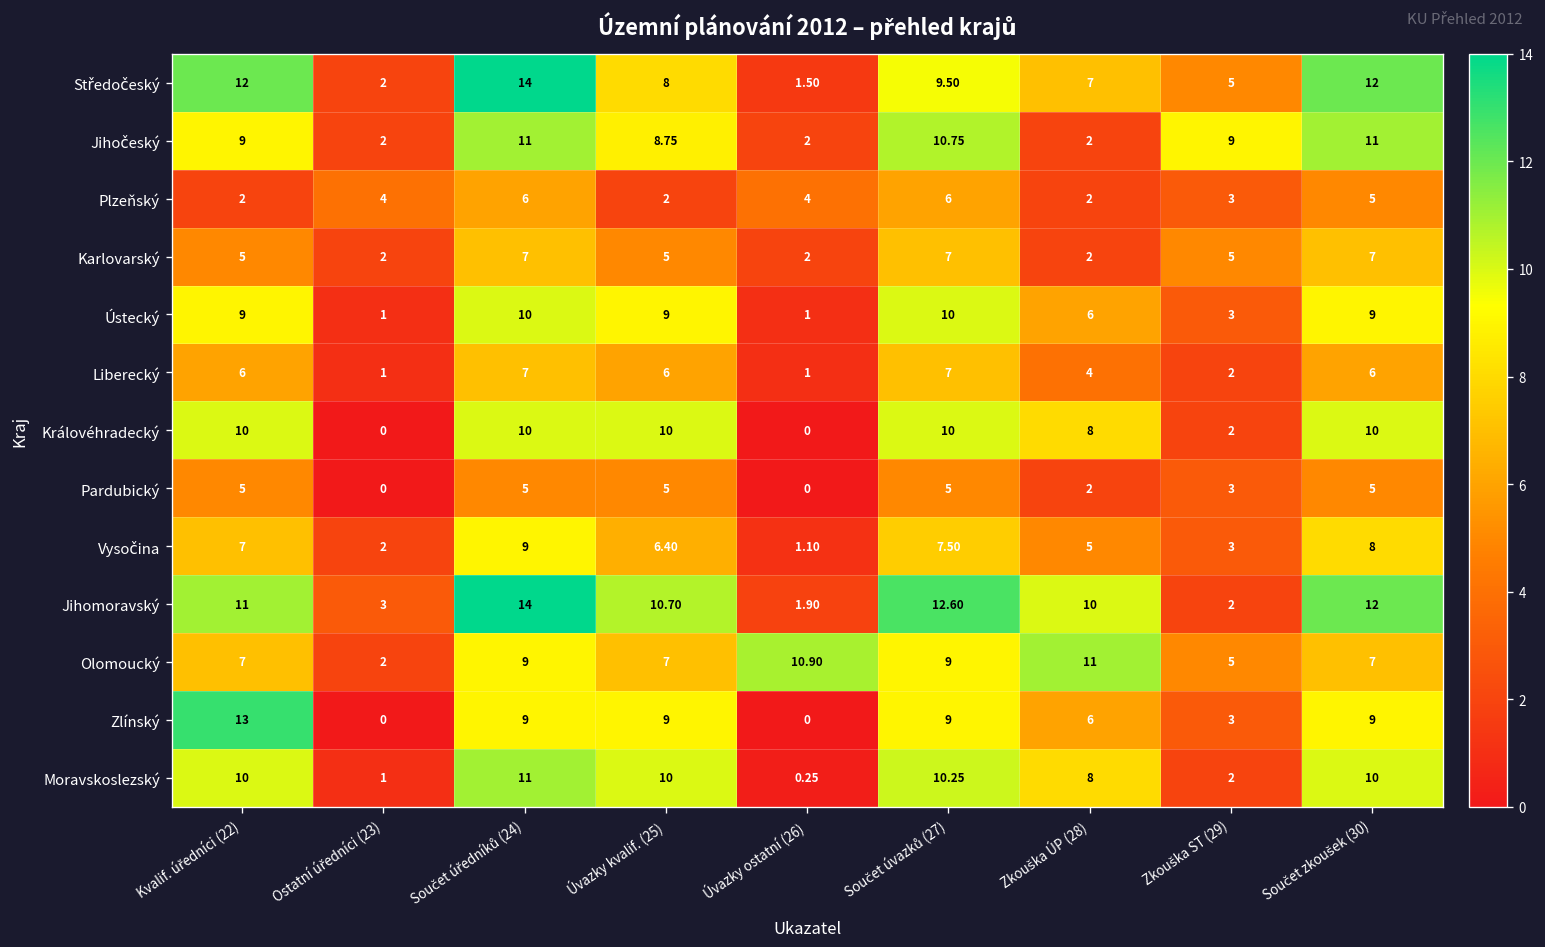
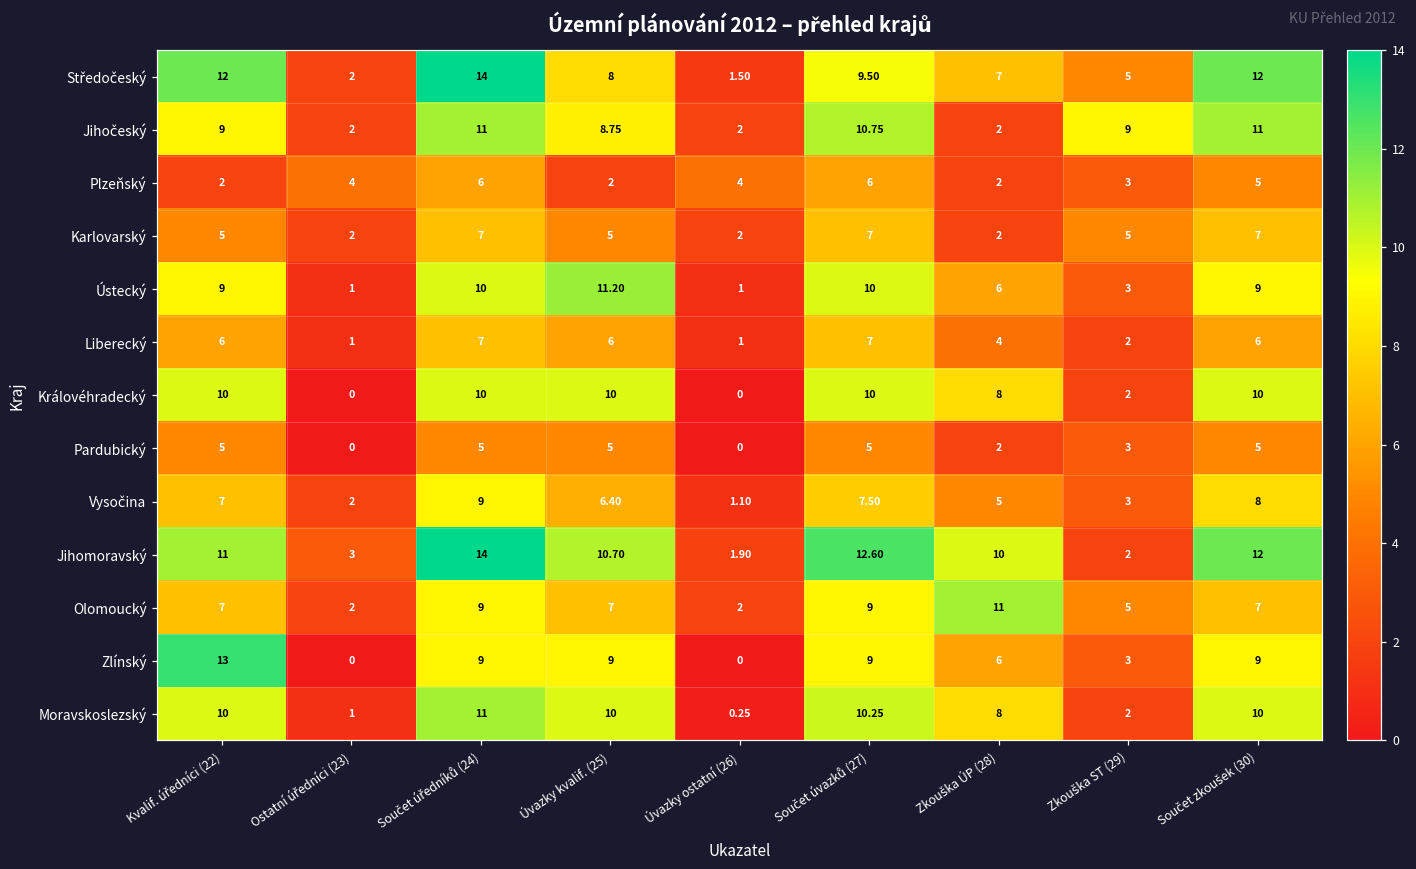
  {
    "Středočeský": {
      "Kvalif. úředníci (22)": 12,
      "Ostatní úředníci (23)": 2,
      "Součet úředníků (24)": 14,
      "Úvazky kvalif. (25)": 8,
      "Úvazky ostatní (26)": 1.50,
      "Součet úvazků (27)": 9.50,
      "Zkouška ÚP (28)": 7,
      "Zkouška ST (29)": 5,
      "Součet zkoušek (30)": 12
    },
    "Jihočeský": {
      "Kvalif. úředníci (22)": 9,
      "Ostatní úředníci (23)": 2,
      "Součet úředníků (24)": 11,
      "Úvazky kvalif. (25)": 8.75,
      "Úvazky ostatní (26)": 2,
      "Součet úvazků (27)": 10.75,
      "Zkouška ÚP (28)": 2,
      "Zkouška ST (29)": 9,
      "Součet zkoušek (30)": 11
    },
    "Plzeňský": {
      "Kvalif. úředníci (22)": 2,
      "Ostatní úředníci (23)": 4,
      "Součet úředníků (24)": 6,
      "Úvazky kvalif. (25)": 2,
      "Úvazky ostatní (26)": 4,
      "Součet úvazků (27)": 6,
      "Zkouška ÚP (28)": 2,
      "Zkouška ST (29)": 3,
      "Součet zkoušek (30)": 5
    },
    "Karlovarský": {
      "Kvalif. úředníci (22)": 5,
      "Ostatní úředníci (23)": 2,
      "Součet úředníků (24)": 7,
      "Úvazky kvalif. (25)": 5,
      "Úvazky ostatní (26)": 2,
      "Součet úvazků (27)": 7,
      "Zkouška ÚP (28)": 2,
      "Zkouška ST (29)": 5,
      "Součet zkoušek (30)": 7
    },
    "Ústecký": {
      "Kvalif. úředníci (22)": 9,
      "Ostatní úředníci (23)": 1,
      "Součet úředníků (24)": 10,
-     "Úvazky kvalif. (25)": 9,
+     "Úvazky kvalif. (25)": 11.20,
      "Úvazky ostatní (26)": 1,
      "Součet úvazků (27)": 10,
      "Zkouška ÚP (28)": 6,
      "Zkouška ST (29)": 3,
      "Součet zkoušek (30)": 9
    },
    "Liberecký": {
      "Kvalif. úředníci (22)": 6,
      "Ostatní úředníci (23)": 1,
      "Součet úředníků (24)": 7,
      "Úvazky kvalif. (25)": 6,
      "Úvazky ostatní (26)": 1,
      "Součet úvazků (27)": 7,
      "Zkouška ÚP (28)": 4,
      "Zkouška ST (29)": 2,
      "Součet zkoušek (30)": 6
    },
    "Královéhradecký": {
      "Kvalif. úředníci (22)": 10,
      "Ostatní úředníci (23)": 0,
      "Součet úředníků (24)": 10,
      "Úvazky kvalif. (25)": 10,
      "Úvazky ostatní (26)": 0,
      "Součet úvazků (27)": 10,
      "Zkouška ÚP (28)": 8,
      "Zkouška ST (29)": 2,
      "Součet zkoušek (30)": 10
    },
    "Pardubický": {
      "Kvalif. úředníci (22)": 5,
      "Ostatní úředníci (23)": 0,
      "Součet úředníků (24)": 5,
      "Úvazky kvalif. (25)": 5,
      "Úvazky ostatní (26)": 0,
      "Součet úvazků (27)": 5,
      "Zkouška ÚP (28)": 2,
      "Zkouška ST (29)": 3,
      "Součet zkoušek (30)": 5
    },
    "Vysočina": {
      "Kvalif. úředníci (22)": 7,
      "Ostatní úředníci (23)": 2,
      "Součet úředníků (24)": 9,
      "Úvazky kvalif. (25)": 6.40,
      "Úvazky ostatní (26)": 1.10,
      "Součet úvazků (27)": 7.50,
      "Zkouška ÚP (28)": 5,
      "Zkouška ST (29)": 3,
      "Součet zkoušek (30)": 8
    },
    "Jihomoravský": {
      "Kvalif. úředníci (22)": 11,
      "Ostatní úředníci (23)": 3,
      "Součet úředníků (24)": 14,
      "Úvazky kvalif. (25)": 10.70,
      "Úvazky ostatní (26)": 1.90,
      "Součet úvazků (27)": 12.60,
      "Zkouška ÚP (28)": 10,
      "Zkouška ST (29)": 2,
      "Součet zkoušek (30)": 12
    },
    "Olomoucký": {
      "Kvalif. úředníci (22)": 7,
      "Ostatní úředníci (23)": 2,
      "Součet úředníků (24)": 9,
      "Úvazky kvalif. (25)": 7,
-     "Úvazky ostatní (26)": 10.90,
+     "Úvazky ostatní (26)": 2,
      "Součet úvazků (27)": 9,
      "Zkouška ÚP (28)": 11,
      "Zkouška ST (29)": 5,
      "Součet zkoušek (30)": 7
    },
    "Zlínský": {
      "Kvalif. úředníci (22)": 13,
      "Ostatní úředníci (23)": 0,
      "Součet úředníků (24)": 9,
      "Úvazky kvalif. (25)": 9,
      "Úvazky ostatní (26)": 0,
      "Součet úvazků (27)": 9,
      "Zkouška ÚP (28)": 6,
      "Zkouška ST (29)": 3,
      "Součet zkoušek (30)": 9
    },
    "Moravskoslezský": {
      "Kvalif. úředníci (22)": 10,
      "Ostatní úředníci (23)": 1,
      "Součet úředníků (24)": 11,
      "Úvazky kvalif. (25)": 10,
      "Úvazky ostatní (26)": 0.25,
      "Součet úvazků (27)": 10.25,
      "Zkouška ÚP (28)": 8,
      "Zkouška ST (29)": 2,
      "Součet zkoušek (30)": 10
    }
  }
